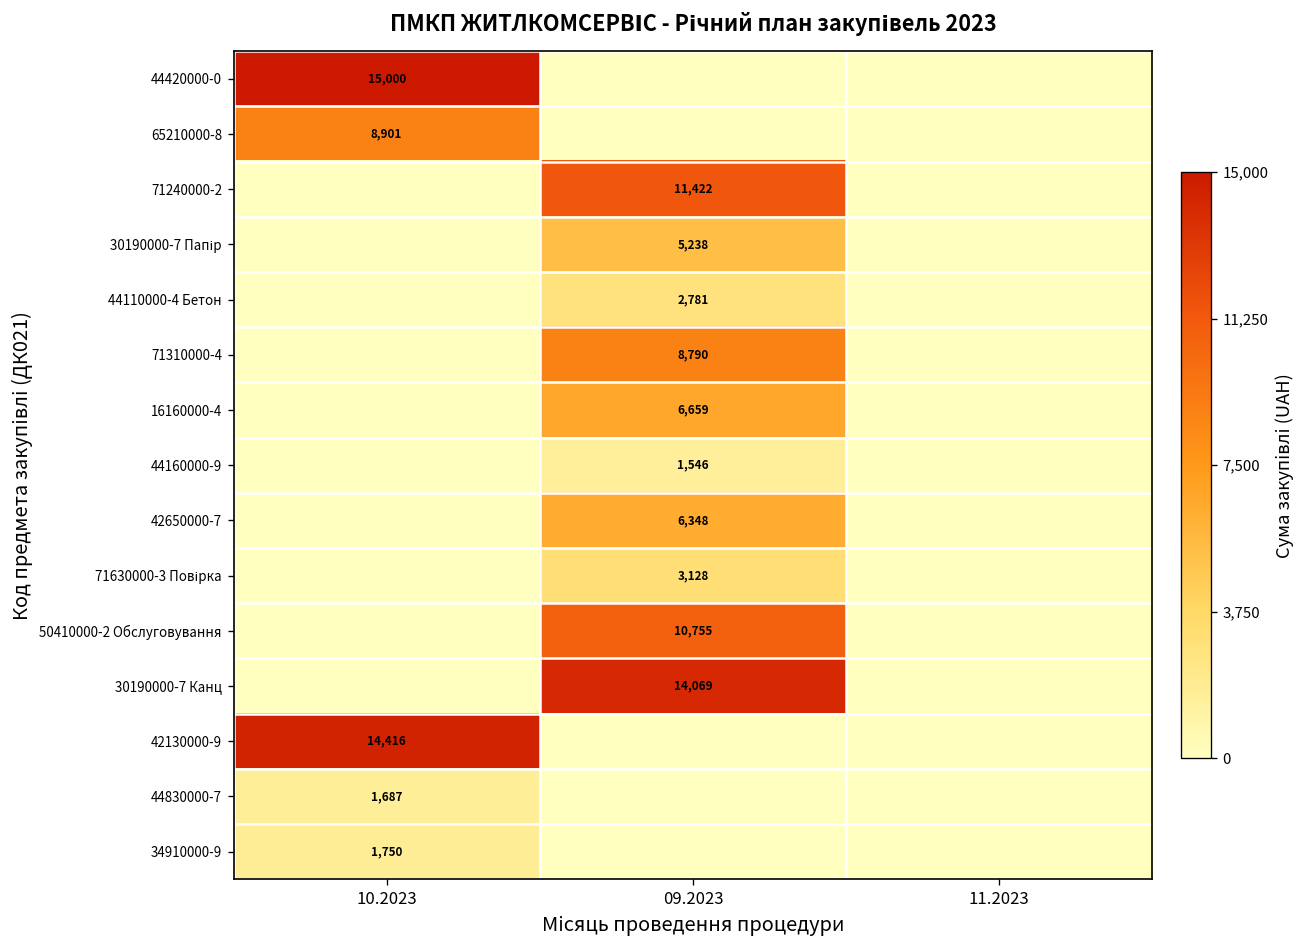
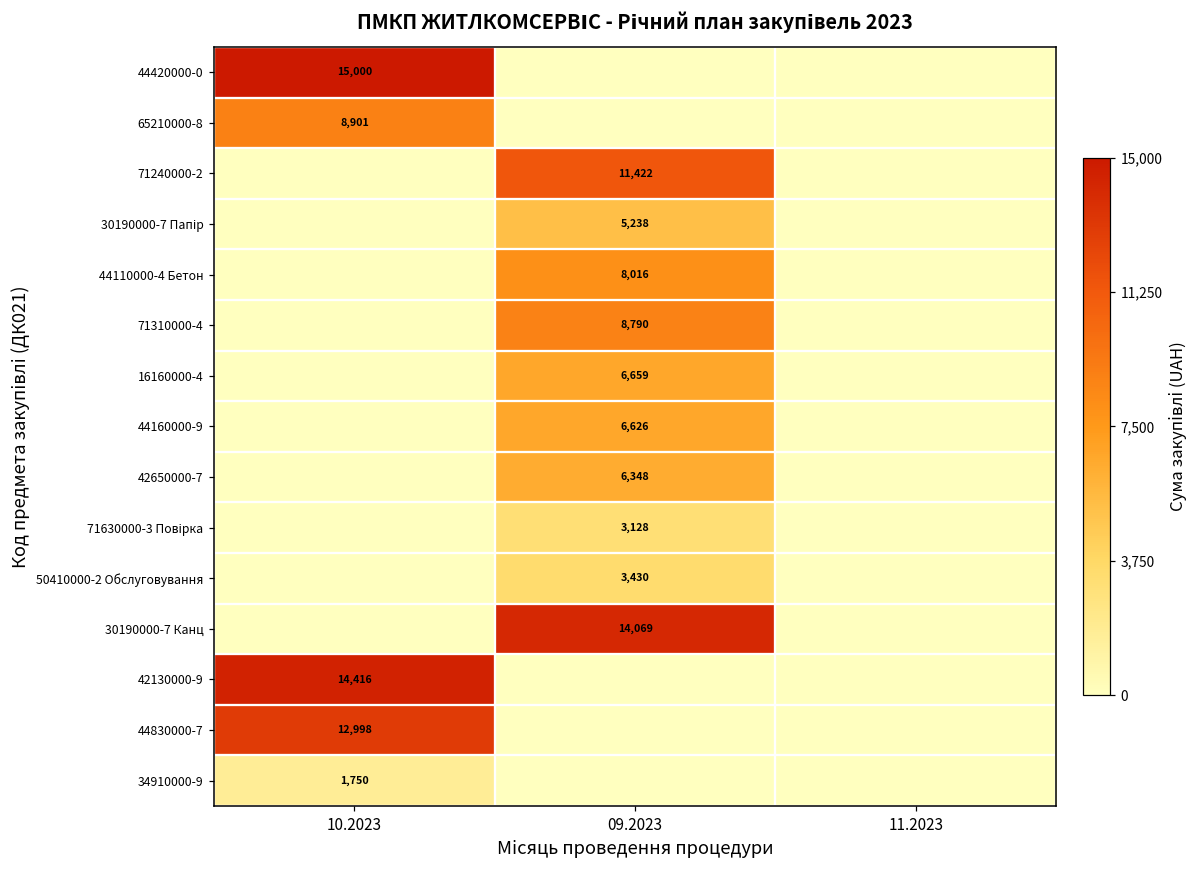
  {
    "44420000-0": {
      "10.2023": "15,000"
    },
    "65210000-8": {
      "10.2023": "8,901"
    },
    "71240000-2": {
      "09.2023": "11,422"
    },
    "30190000-7 Папір": {
      "09.2023": "5,238"
    },
    "44110000-4 Бетон": {
-     "09.2023": "2,781"
+     "09.2023": "8,016"
    },
    "71310000-4": {
      "09.2023": "8,790"
    },
    "16160000-4": {
      "09.2023": "6,659"
    },
    "44160000-9": {
-     "09.2023": "1,546"
+     "09.2023": "6,626"
    },
    "42650000-7": {
      "09.2023": "6,348"
    },
    "71630000-3 Повірка": {
      "09.2023": "3,128"
    },
    "50410000-2 Обслуговування": {
-     "09.2023": "10,755"
+     "09.2023": "3,430"
    },
    "30190000-7 Канц": {
      "09.2023": "14,069"
    },
    "42130000-9": {
      "10.2023": "14,416"
    },
    "44830000-7": {
-     "10.2023": "1,687"
+     "10.2023": "12,998"
    },
    "34910000-9": {
      "10.2023": "1,750"
    }
  }
